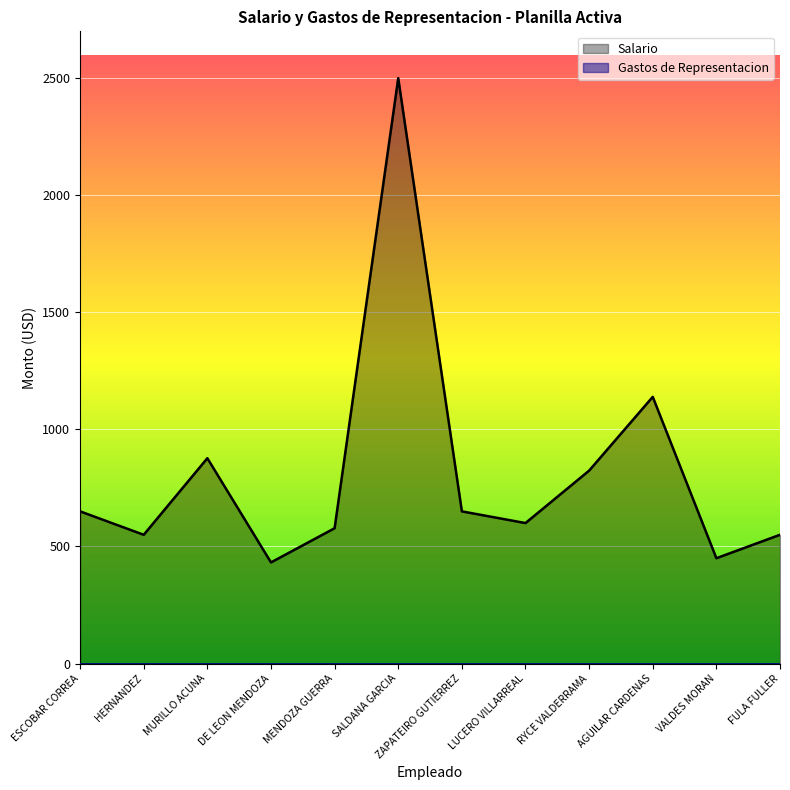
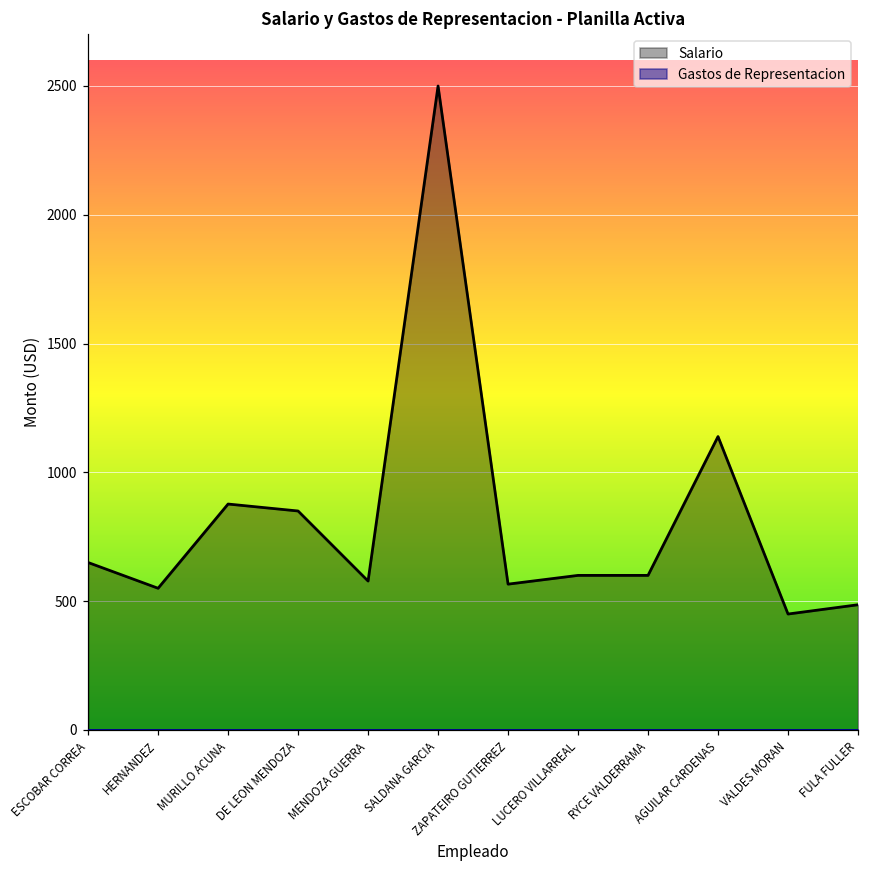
  {
    "Salario": {
      "ESCOBAR CORREA": 650,
      "HERNANDEZ": 550,
      "MURILLO ACUNA": 880,
-     "DE LEON MENDOZA": 430,
+     "DE LEON MENDOZA": 850,
      "MENDOZA GUERRA": 580,
      "SALDANA GARCIA": 2500,
-     "ZAPATEIRO GUTIERREZ": 650,
+     "ZAPATEIRO GUTIERREZ": 570,
      "LUCERO VILLARREAL": 600,
-     "RYCE VALDERRAMA": 820,
+     "RYCE VALDERRAMA": 600,
      "AGUILAR CARDENAS": 1140,
      "VALDES MORAN": 450,
-     "FULA FULLER": 550
+     "FULA FULLER": 490
    },
    "Gastos de Representacion": {
      "ESCOBAR CORREA": 0,
      "HERNANDEZ": 0,
      "MURILLO ACUNA": 0,
      "DE LEON MENDOZA": 0,
      "MENDOZA GUERRA": 0,
      "SALDANA GARCIA": 0,
      "ZAPATEIRO GUTIERREZ": 0,
      "LUCERO VILLARREAL": 0,
      "RYCE VALDERRAMA": 0,
      "AGUILAR CARDENAS": 0,
      "VALDES MORAN": 0,
      "FULA FULLER": 0
    }
  }
